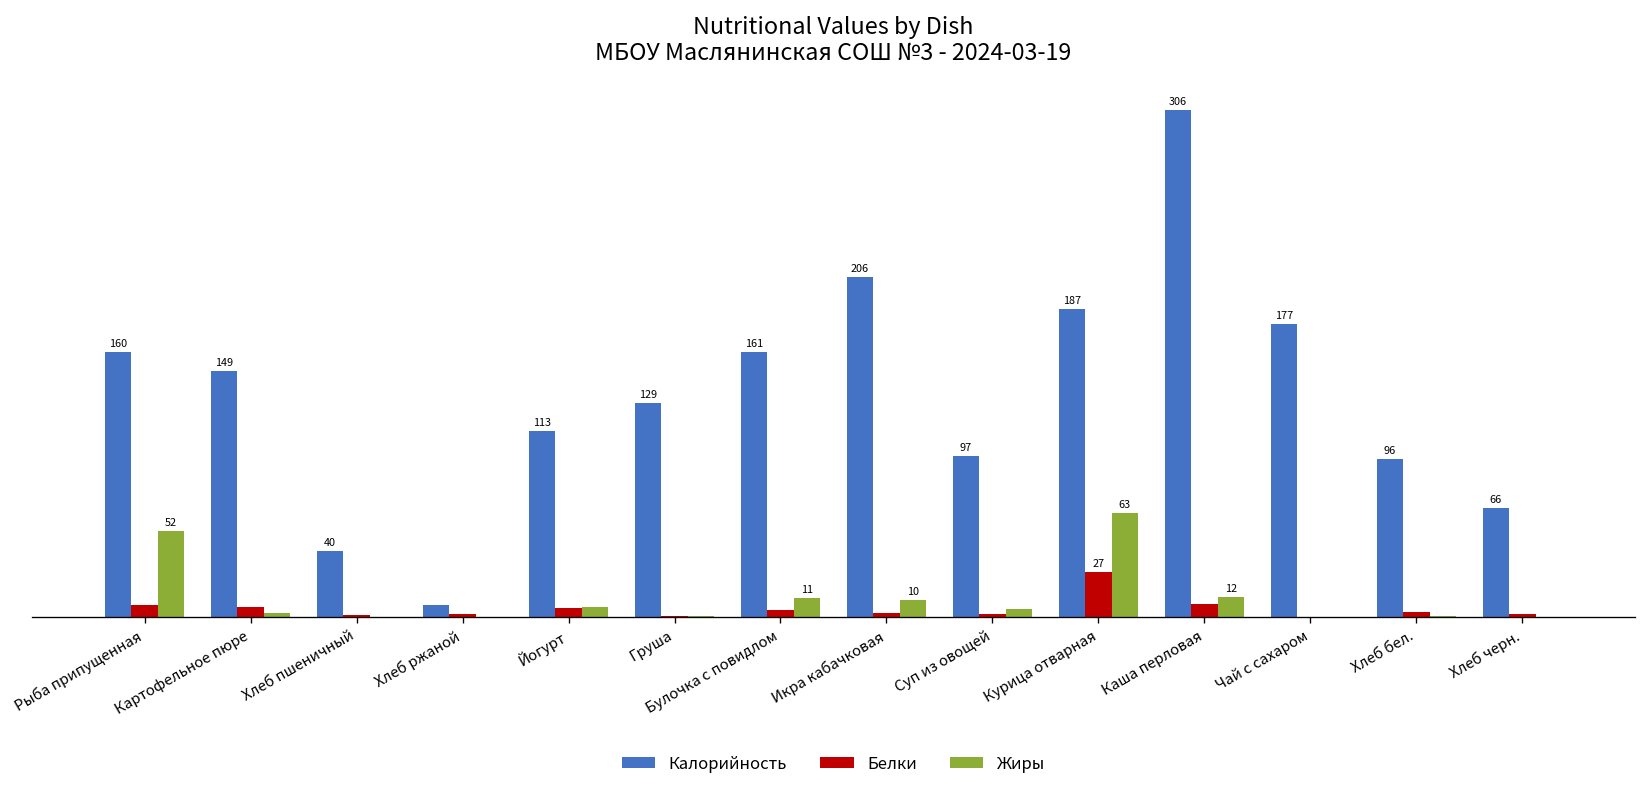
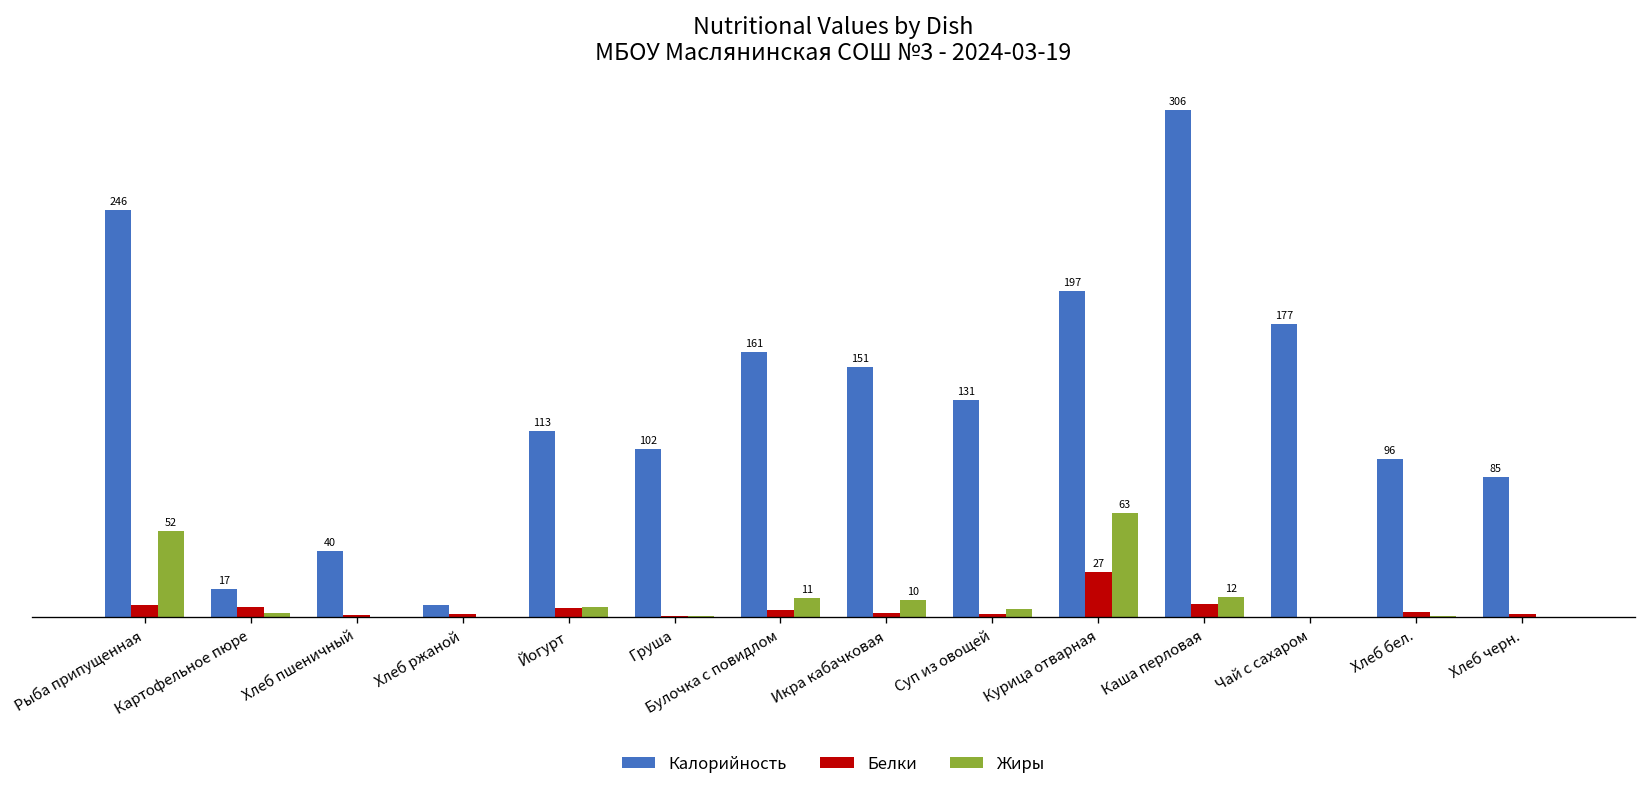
  {
    "Калорийность": {
-     "Рыба припущенная": 160,
-     "Картофельное пюре": 149,
+     "Рыба припущенная": 246,
+     "Картофельное пюре": 17,
      "Хлеб пшеничный": 40,
      "Йогурт": 113,
-     "Груша": 129,
+     "Груша": 102,
      "Булочка с повидлом": 161,
-     "Икра кабачковая": 206,
-     "Суп из овощей": 97,
-     "Курица отварная": 187,
+     "Икра кабачковая": 151,
+     "Суп из овощей": 131,
+     "Курица отварная": 197,
      "Каша перловая": 306,
      "Чай с сахаром": 177,
      "Хлеб бел.": 96,
-     "Хлеб черн.": 66
+     "Хлеб черн.": 85
    },
    "Белки": {
      "Курица отварная": 27
    },
    "Жиры": {
      "Рыба припущенная": 52,
      "Булочка с повидлом": 11,
      "Икра кабачковая": 10,
      "Курица отварная": 63,
      "Каша перловая": 12
    }
  }
